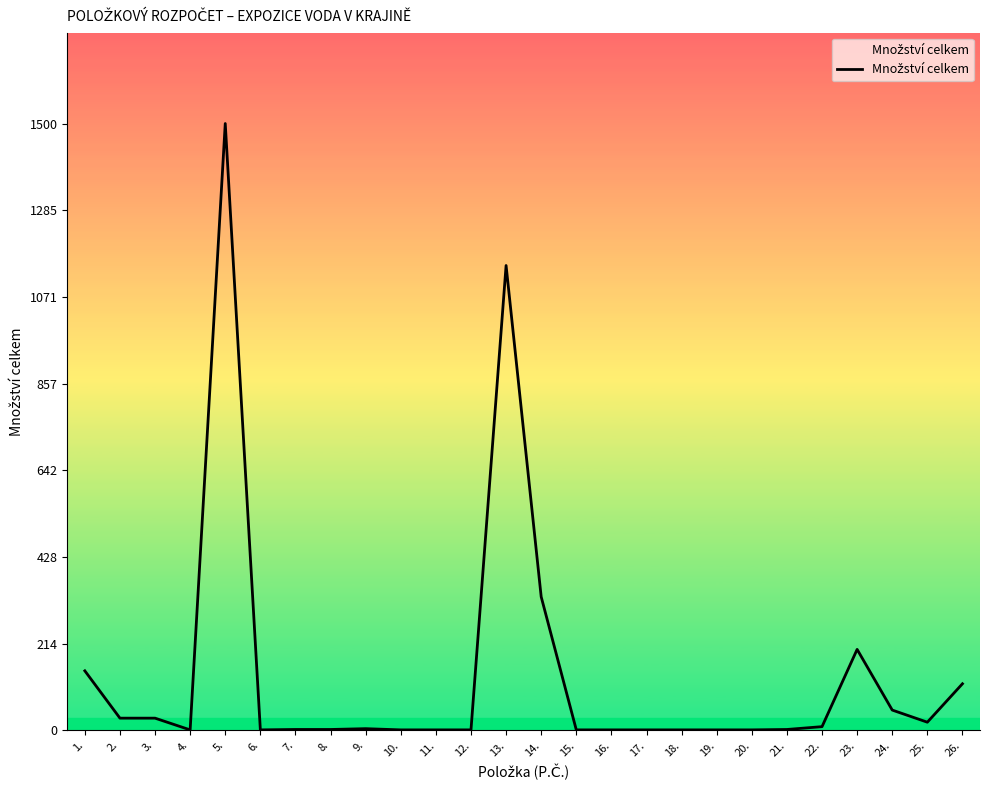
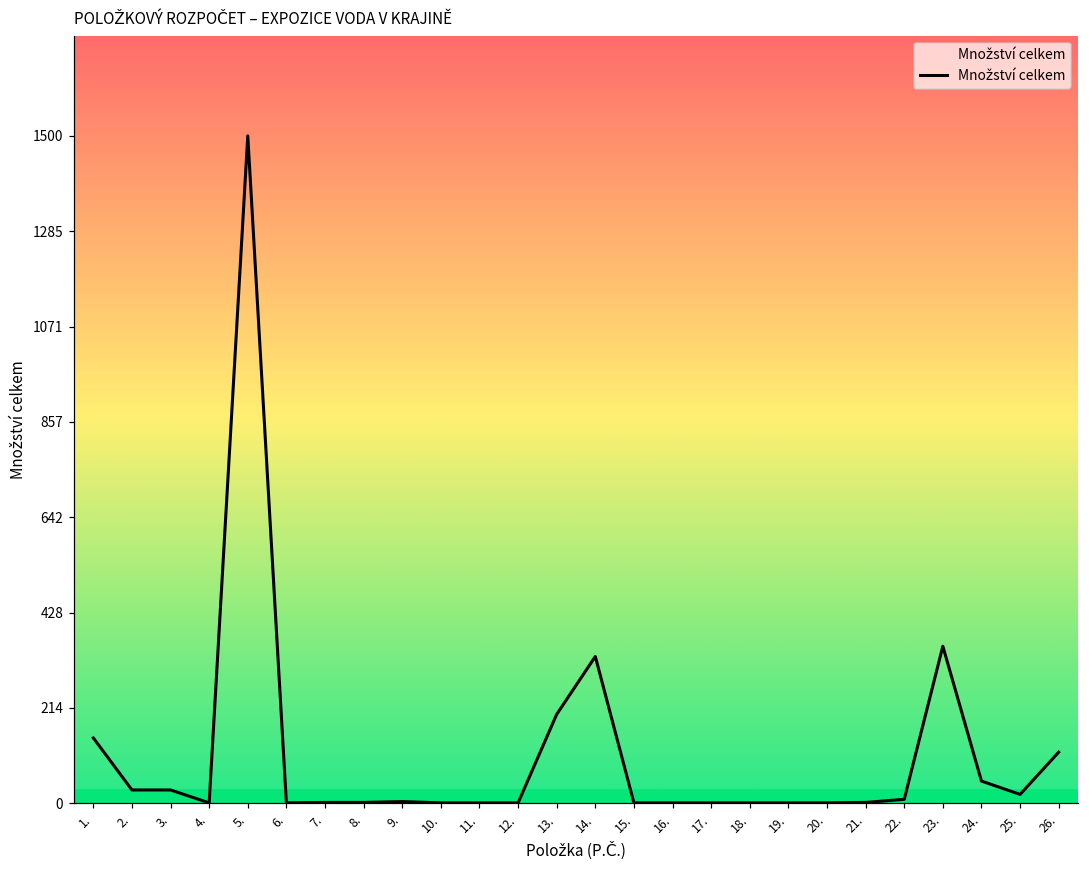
  {
    "1.": 150,
    "5.": 1500,
-   "13.": 1150,
+   "13.": 200,
    "14.": 330,
-   "23.": 200,
+   "23.": 350,
    "24.": 50,
    "26.": 120
  }
